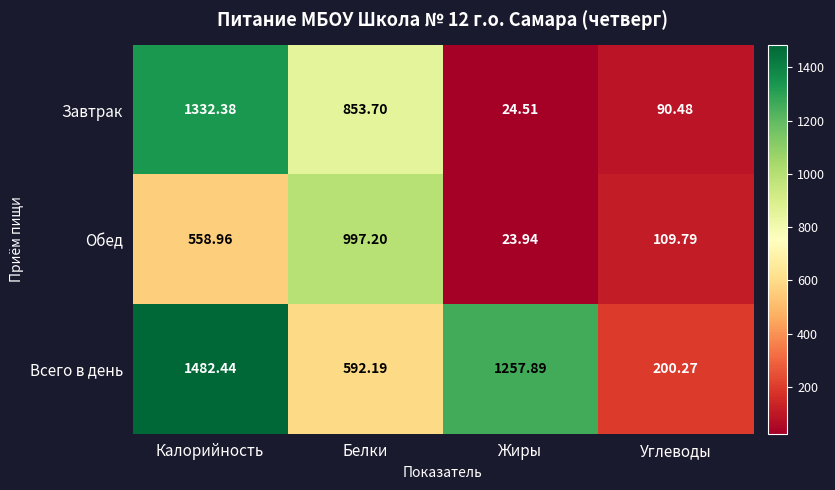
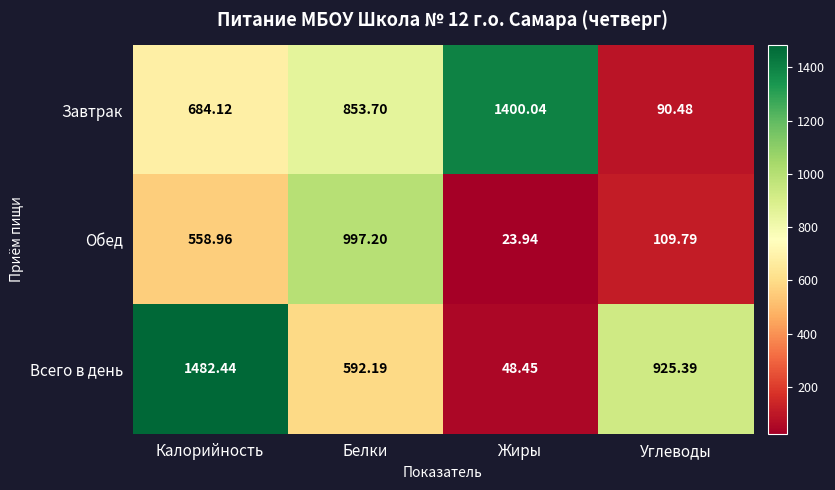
  {
    "Завтрак": {
-     "Калорийность": 1332.38,
+     "Калорийность": 684.12,
      "Белки": 853.70,
-     "Жиры": 24.51,
+     "Жиры": 1400.04,
      "Углеводы": 90.48
    },
    "Обед": {
      "Калорийность": 558.96,
      "Белки": 997.20,
      "Жиры": 23.94,
      "Углеводы": 109.79
    },
    "Всего в день": {
      "Калорийность": 1482.44,
      "Белки": 592.19,
-     "Жиры": 1257.89,
-     "Углеводы": 200.27
+     "Жиры": 48.45,
+     "Углеводы": 925.39
    }
  }
